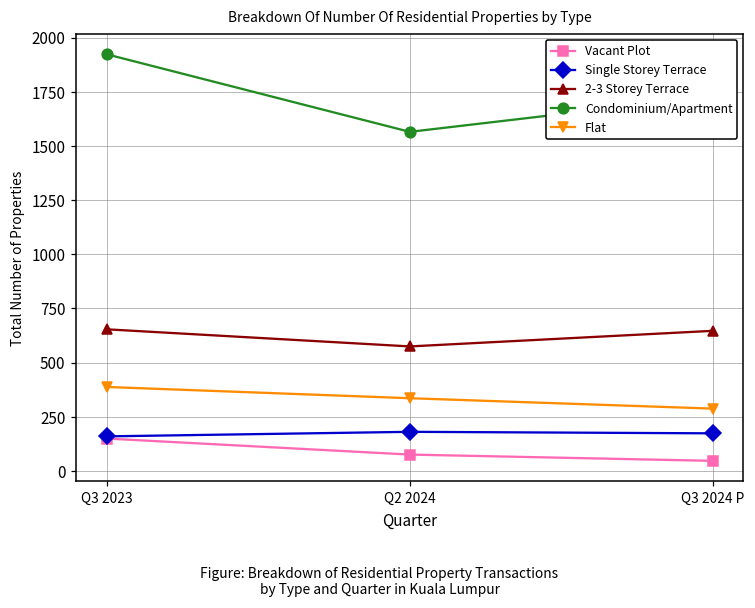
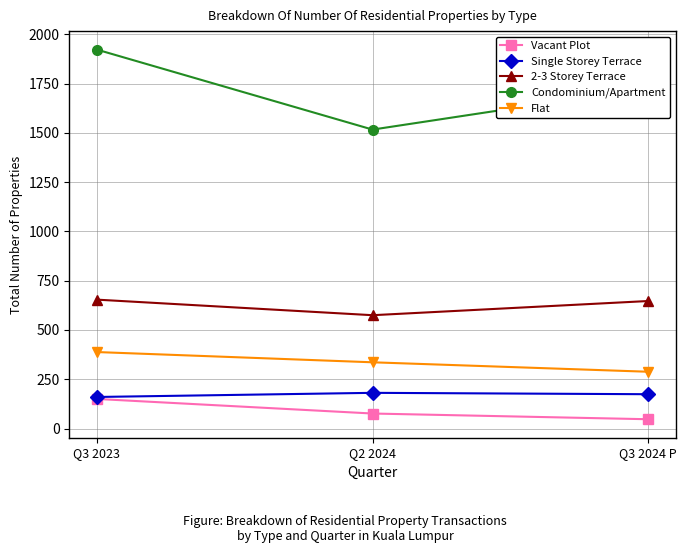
  {
    "Vacant Plot": {
      "Q2 2024": 80,
      "Q3 2024 P": 50
    },
    "Single Storey Terrace": {
      "Q2 2024": 180,
      "Q3 2024 P": 170
    },
    "2-3 Storey Terrace": {
      "Q3 2023": 650,
      "Q2 2024": 580,
      "Q3 2024 P": 650
    },
    "Condominium/Apartment": {
      "Q3 2023": 1920,
-     "Q2 2024": 1570
+     "Q2 2024": 1520
    },
    "Flat": {
      "Q3 2023": 390,
      "Q2 2024": 340,
      "Q3 2024 P": 290
    }
  }
